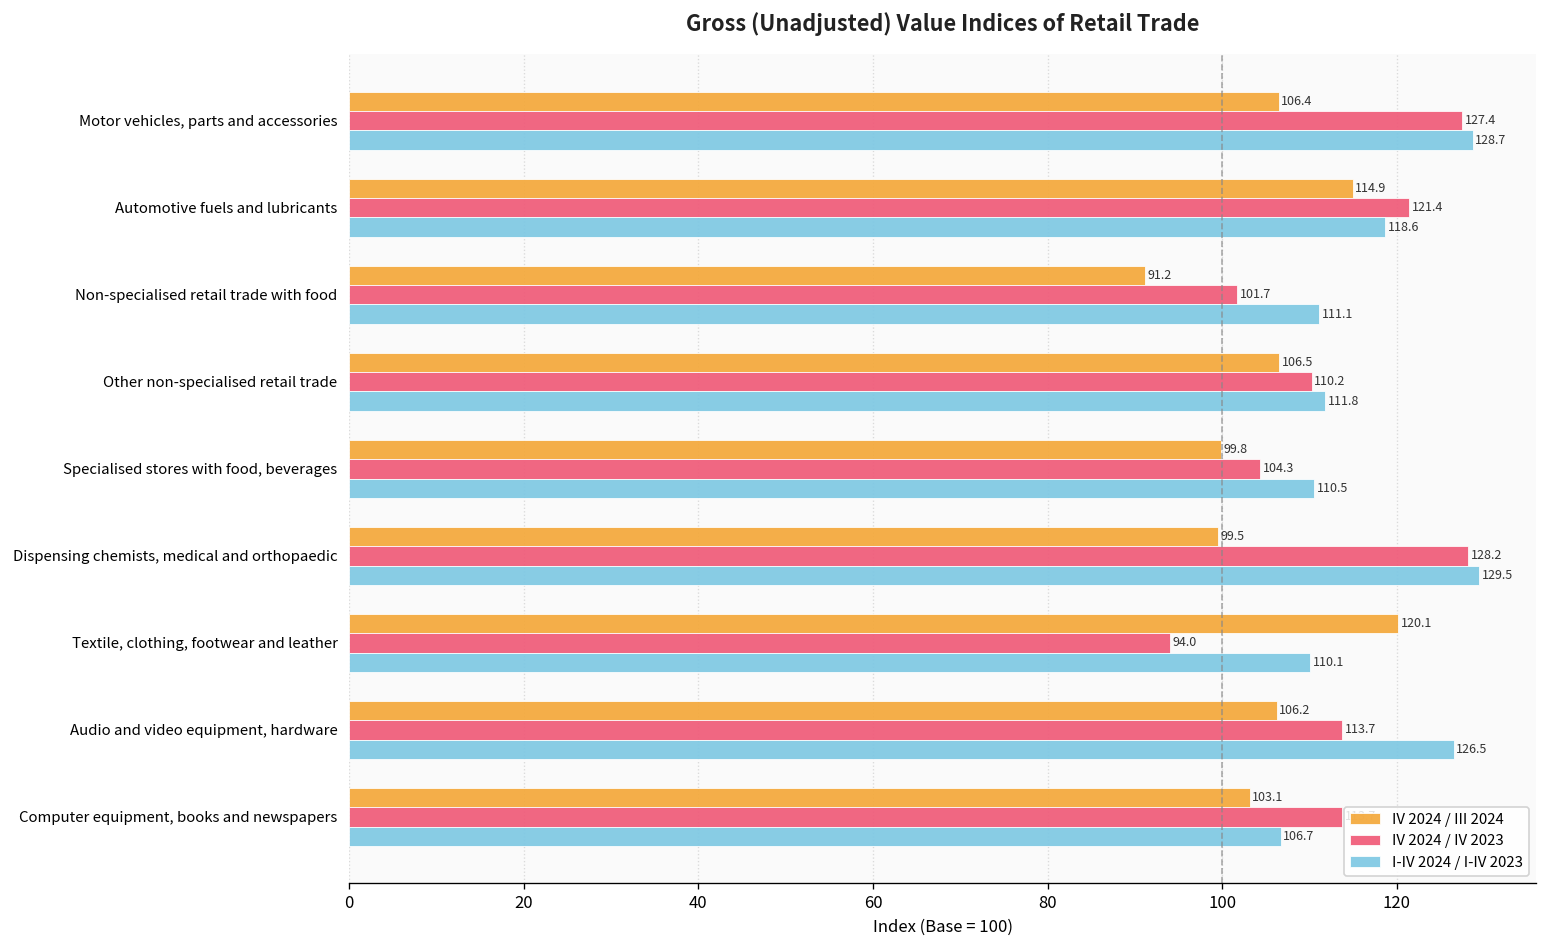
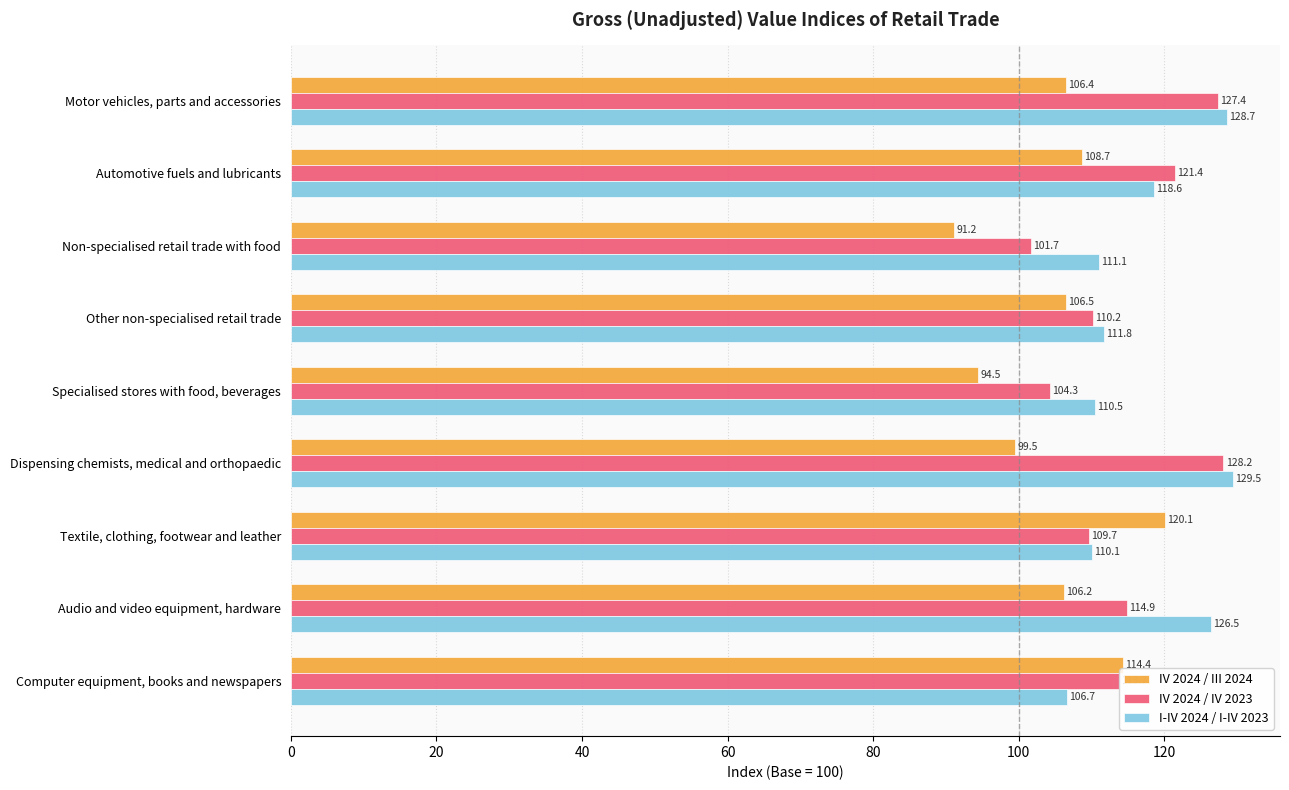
  {
    "IV 2024 / III 2024": {
      "Motor vehicles, parts and accessories": 106.4,
-     "Automotive fuels and lubricants": 114.9,
+     "Automotive fuels and lubricants": 108.7,
      "Non-specialised retail trade with food": 91.2,
      "Other non-specialised retail trade": 106.5,
-     "Specialised stores with food, beverages": 99.8,
+     "Specialised stores with food, beverages": 94.5,
      "Dispensing chemists, medical and orthopaedic": 99.5,
      "Textile, clothing, footwear and leather": 120.1,
      "Audio and video equipment, hardware": 106.2,
-     "Computer equipment, books and newspapers": 103
+     "Computer equipment, books and newspapers": 114
    },
    "IV 2024 / IV 2023": {
      "Motor vehicles, parts and accessories": 127.4,
      "Automotive fuels and lubricants": 121.4,
      "Non-specialised retail trade with food": 101.7,
      "Other non-specialised retail trade": 110.2,
      "Specialised stores with food, beverages": 104.3,
      "Dispensing chemists, medical and orthopaedic": 128.2,
-     "Textile, clothing, footwear and leather": 94.0,
-     "Audio and video equipment, hardware": 113.7
+     "Textile, clothing, footwear and leather": 109.7,
+     "Audio and video equipment, hardware": 114.9
    },
    "I-IV 2024 / I-IV 2023": {
      "Motor vehicles, parts and accessories": 128.7,
      "Automotive fuels and lubricants": 118.6,
      "Non-specialised retail trade with food": 111.1,
      "Other non-specialised retail trade": 111.8,
      "Specialised stores with food, beverages": 110.5,
      "Dispensing chemists, medical and orthopaedic": 129.5,
      "Textile, clothing, footwear and leather": 110.1,
      "Audio and video equipment, hardware": 126.5,
      "Computer equipment, books and newspapers": 106.7
    }
  }
